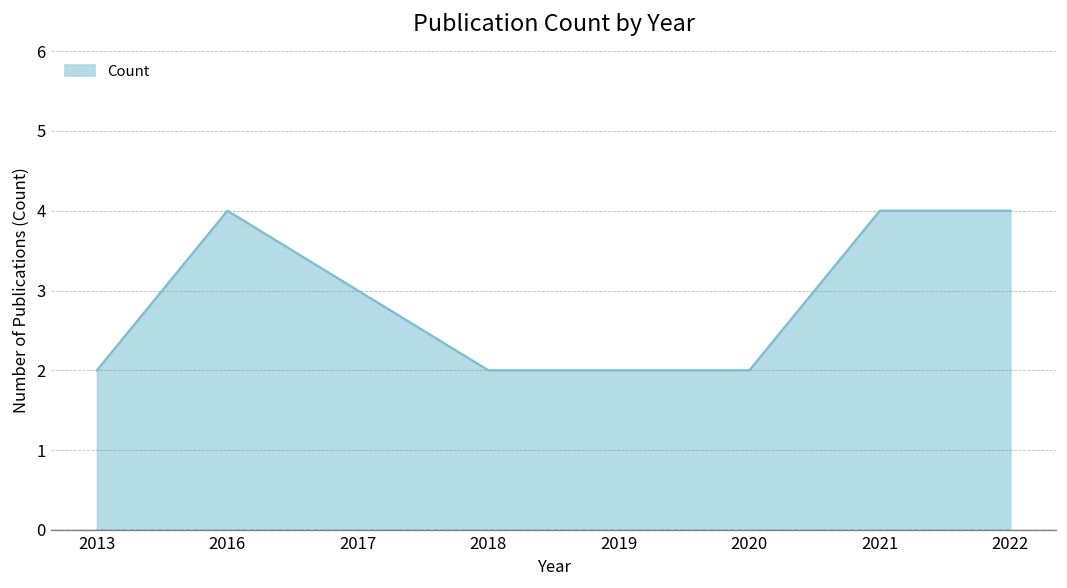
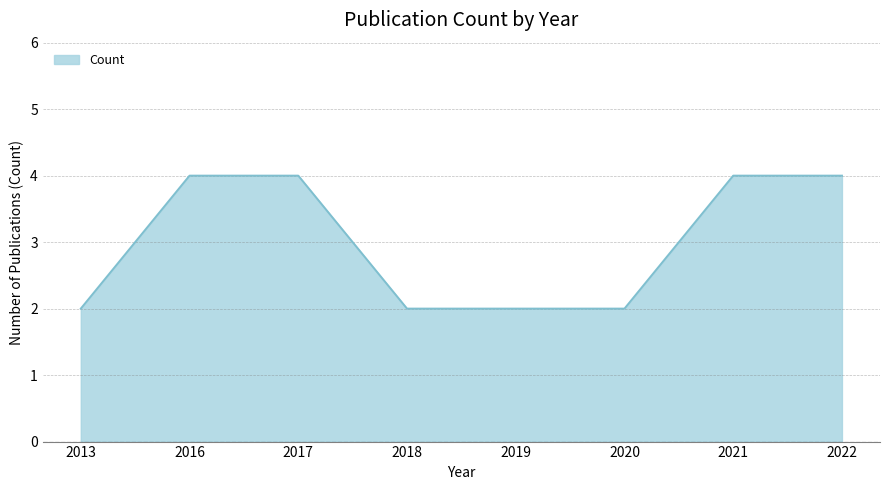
  {
    "2013": 2,
    "2016": 4,
-   "2017": 3,
+   "2017": 4,
    "2018": 2,
    "2019": 2,
    "2020": 2,
    "2021": 4,
    "2022": 4
  }
